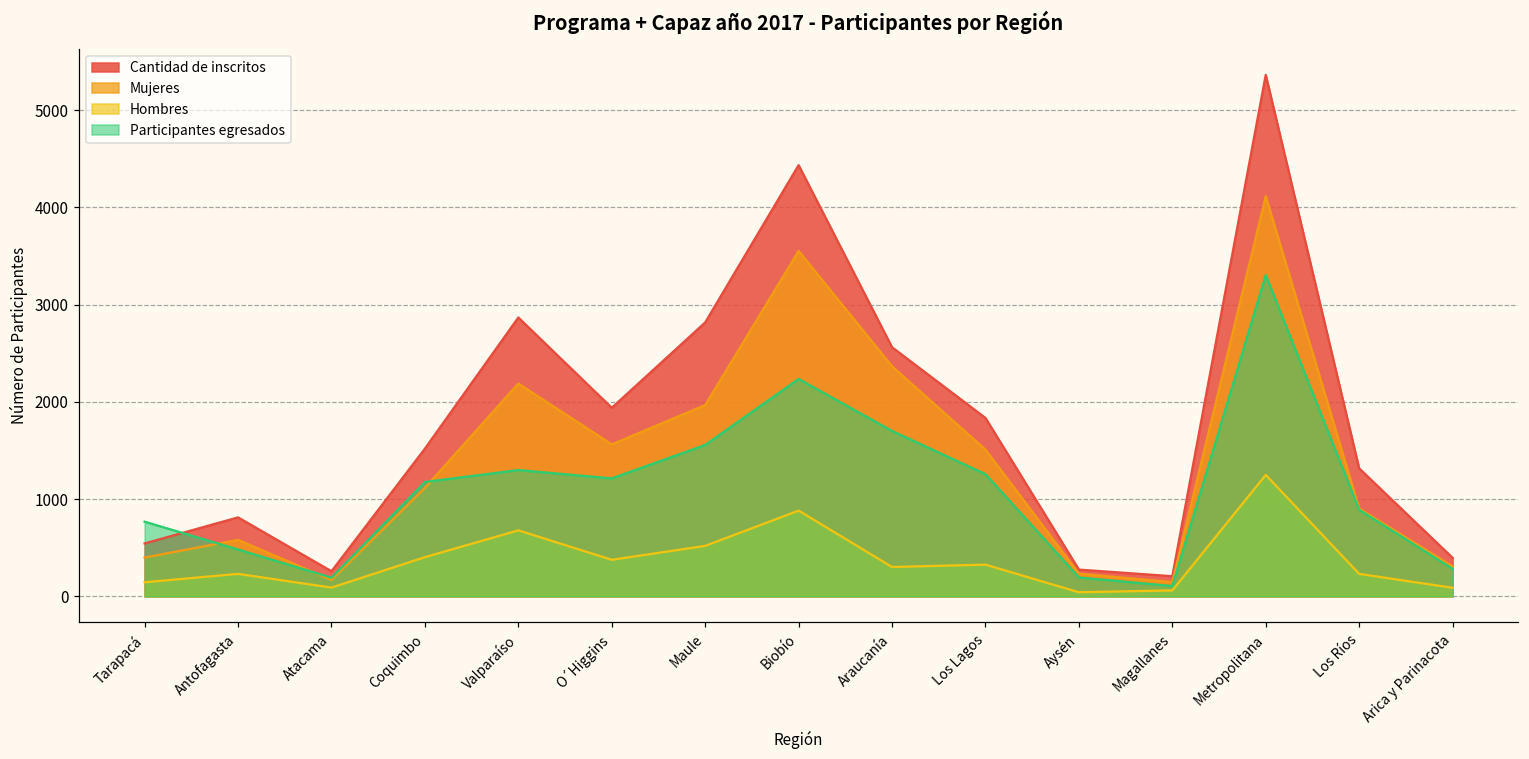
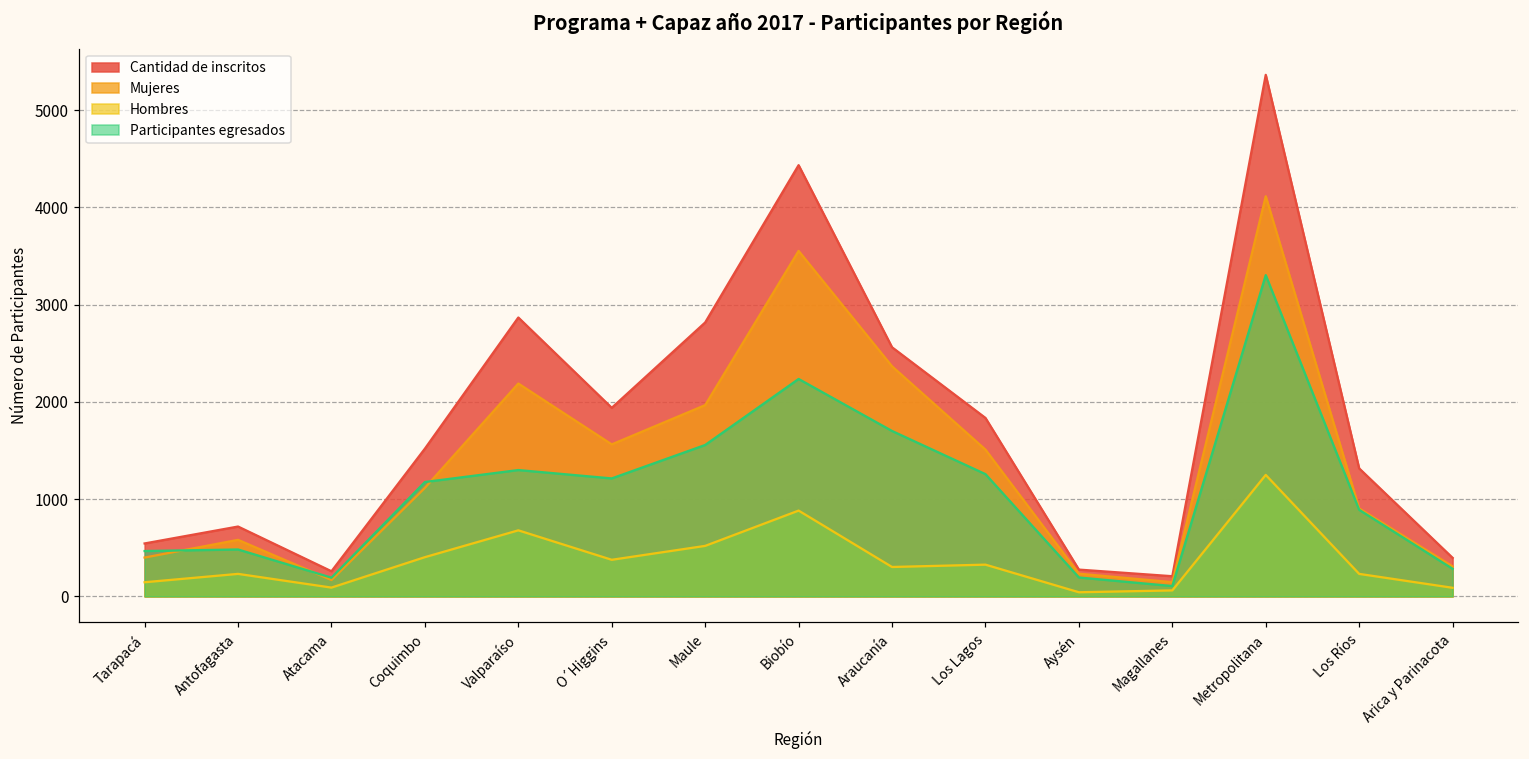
  {
    "Cantidad de inscritos": {
      "Tarapacá": 500,
-     "Antofagasta": 800,
+     "Antofagasta": 700,
      "Atacama": 300,
      "Coquimbo": 1500,
      "Valparaíso": 2900,
      "O´Higgins": 1900,
      "Maule": 2800,
      "Biobío": 4400,
      "Araucanía": 2600,
      "Los Lagos": 1800,
      "Aysén": 300,
      "Magallanes": 200,
      "Metropolitana": 5400,
      "Los Ríos": 1300,
      "Arica y Parinacota": 400
    },
    "Participantes egresados": {
-     "Tarapacá": 800,
+     "Tarapacá": 500,
      "Antofagasta": 500,
      "Coquimbo": 1200,
      "Valparaíso": 1300,
      "O´Higgins": 1200,
      "Maule": 1600,
      "Biobío": 2200,
      "Araucanía": 1700,
      "Los Lagos": 1300,
      "Aysén": 200,
      "Magallanes": 100,
      "Metropolitana": 3300
    }
  }
